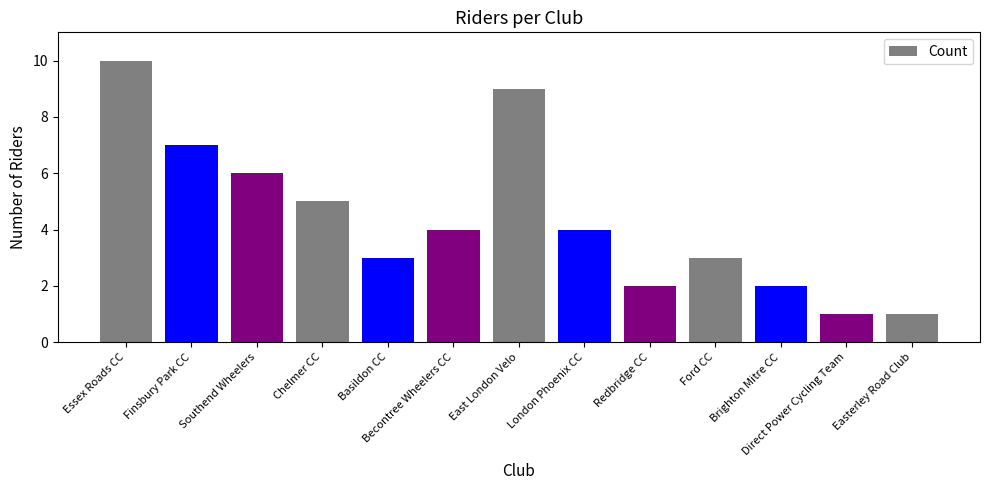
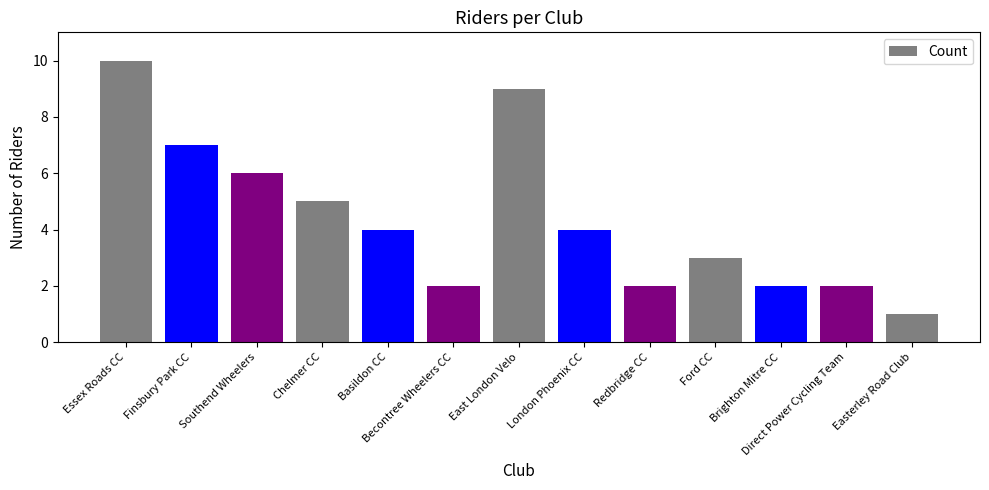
  {
    "Essex Roads CC": 10,
    "Finsbury Park CC": 7,
    "Southend Wheelers": 6,
    "Chelmer CC": 5,
-   "Basildon CC": 3,
-   "Becontree Wheelers CC": 4,
+   "Basildon CC": 4,
+   "Becontree Wheelers CC": 2,
    "East London Velo": 9,
    "London Phoenix CC": 4,
    "Redbridge CC": 2,
    "Ford CC": 3,
    "Brighton Mitre CC": 2,
-   "Direct Power Cycling Team": 1,
+   "Direct Power Cycling Team": 2,
    "Easterley Road Club": 1
  }
